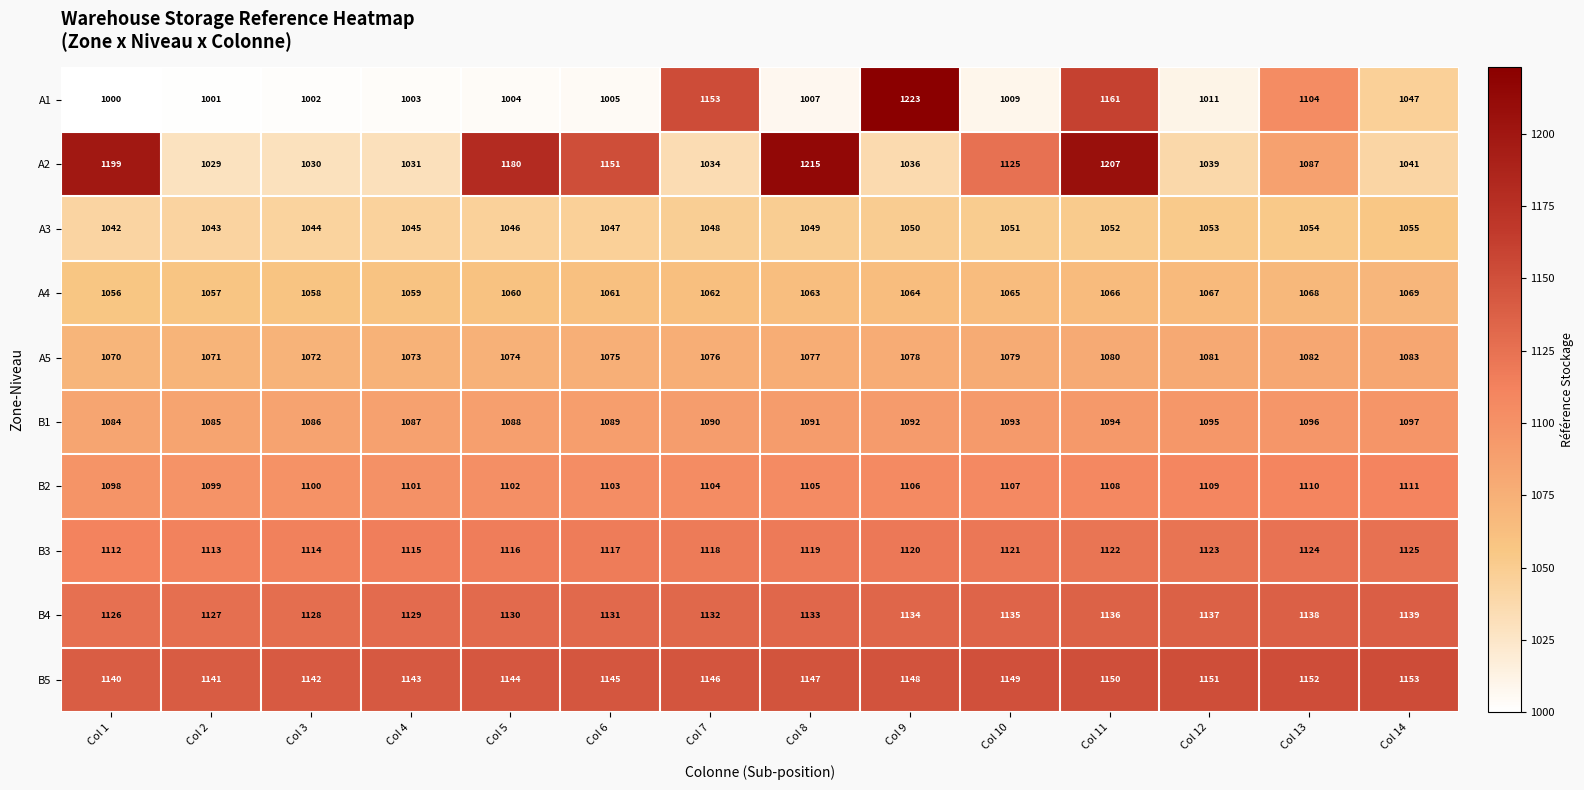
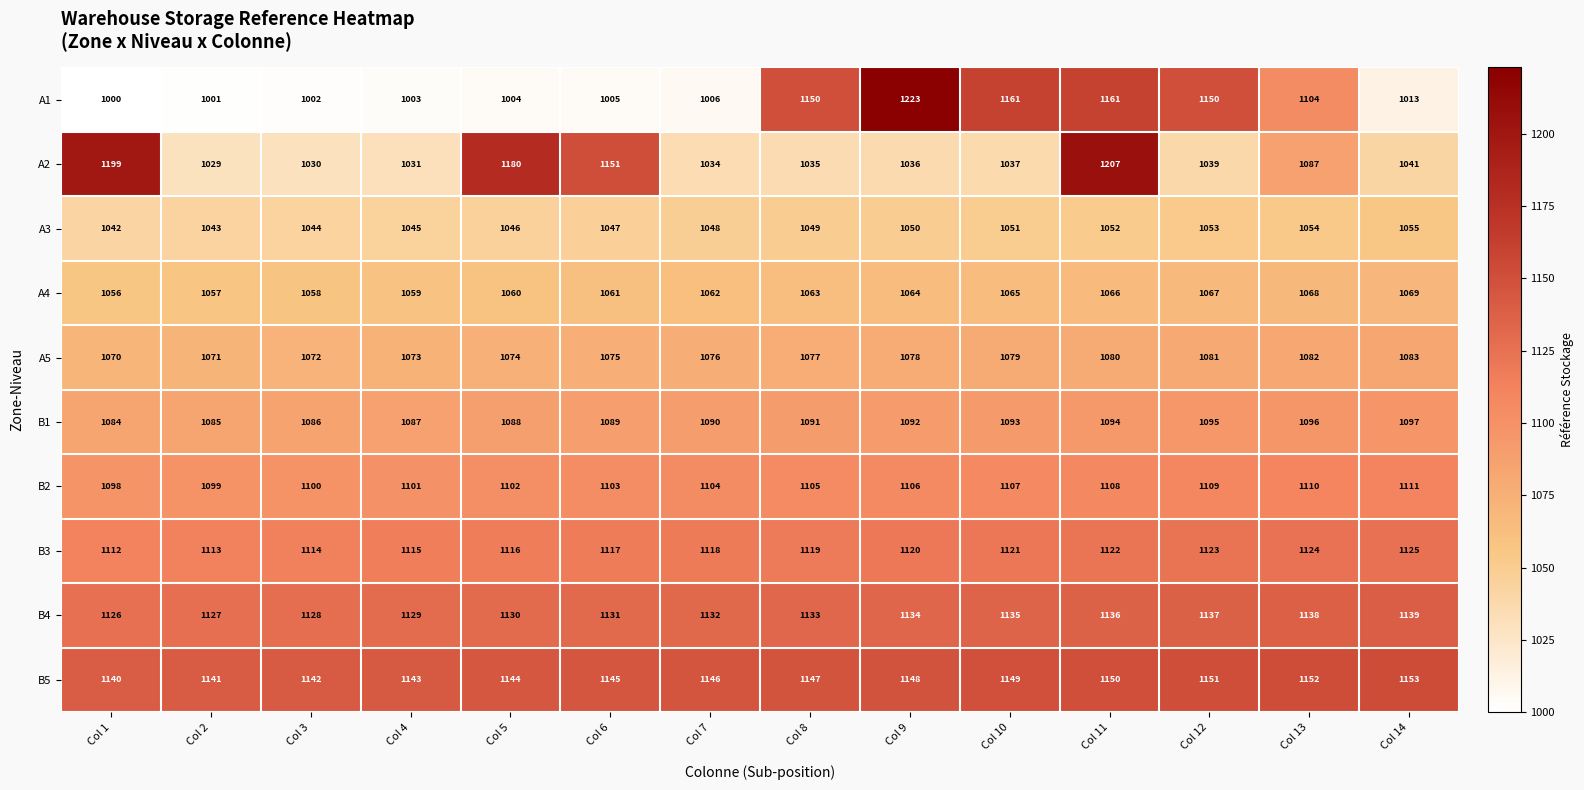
  {
    "A1": {
      "Col 1": 1000,
      "Col 2": 1001,
      "Col 3": 1002,
      "Col 4": 1003,
      "Col 5": 1004,
      "Col 6": 1005,
-     "Col 7": 1153,
-     "Col 8": 1007,
+     "Col 7": 1006,
+     "Col 8": 1150,
      "Col 9": 1223,
-     "Col 10": 1009,
+     "Col 10": 1161,
      "Col 11": 1161,
-     "Col 12": 1011,
+     "Col 12": 1150,
      "Col 13": 1104,
-     "Col 14": 1047
+     "Col 14": 1013
    },
    "A2": {
      "Col 1": 1199,
      "Col 2": 1029,
      "Col 3": 1030,
      "Col 4": 1031,
      "Col 5": 1180,
      "Col 6": 1151,
      "Col 7": 1034,
-     "Col 8": 1215,
+     "Col 8": 1035,
      "Col 9": 1036,
-     "Col 10": 1125,
+     "Col 10": 1037,
      "Col 11": 1207,
      "Col 12": 1039,
      "Col 13": 1087,
      "Col 14": 1041
    },
    "A3": {
      "Col 1": 1042,
      "Col 2": 1043,
      "Col 3": 1044,
      "Col 4": 1045,
      "Col 5": 1046,
      "Col 6": 1047,
      "Col 7": 1048,
      "Col 8": 1049,
      "Col 9": 1050,
      "Col 10": 1051,
      "Col 11": 1052,
      "Col 12": 1053,
      "Col 13": 1054,
      "Col 14": 1055
    },
    "A4": {
      "Col 1": 1056,
      "Col 2": 1057,
      "Col 3": 1058,
      "Col 4": 1059,
      "Col 5": 1060,
      "Col 6": 1061,
      "Col 7": 1062,
      "Col 8": 1063,
      "Col 9": 1064,
      "Col 10": 1065,
      "Col 11": 1066,
      "Col 12": 1067,
      "Col 13": 1068,
      "Col 14": 1069
    },
    "A5": {
      "Col 1": 1070,
      "Col 2": 1071,
      "Col 3": 1072,
      "Col 4": 1073,
      "Col 5": 1074,
      "Col 6": 1075,
      "Col 7": 1076,
      "Col 8": 1077,
      "Col 9": 1078,
      "Col 10": 1079,
      "Col 11": 1080,
      "Col 12": 1081,
      "Col 13": 1082,
      "Col 14": 1083
    },
    "B1": {
      "Col 1": 1084,
      "Col 2": 1085,
      "Col 3": 1086,
      "Col 4": 1087,
      "Col 5": 1088,
      "Col 6": 1089,
      "Col 7": 1090,
      "Col 8": 1091,
      "Col 9": 1092,
      "Col 10": 1093,
      "Col 11": 1094,
      "Col 12": 1095,
      "Col 13": 1096,
      "Col 14": 1097
    },
    "B2": {
      "Col 1": 1098,
      "Col 2": 1099,
      "Col 3": 1100,
      "Col 4": 1101,
      "Col 5": 1102,
      "Col 6": 1103,
      "Col 7": 1104,
      "Col 8": 1105,
      "Col 9": 1106,
      "Col 10": 1107,
      "Col 11": 1108,
      "Col 12": 1109,
      "Col 13": 1110,
      "Col 14": 1111
    },
    "B3": {
      "Col 1": 1112,
      "Col 2": 1113,
      "Col 3": 1114,
      "Col 4": 1115,
      "Col 5": 1116,
      "Col 6": 1117,
      "Col 7": 1118,
      "Col 8": 1119,
      "Col 9": 1120,
      "Col 10": 1121,
      "Col 11": 1122,
      "Col 12": 1123,
      "Col 13": 1124,
      "Col 14": 1125
    },
    "B4": {
      "Col 1": 1126,
      "Col 2": 1127,
      "Col 3": 1128,
      "Col 4": 1129,
      "Col 5": 1130,
      "Col 6": 1131,
      "Col 7": 1132,
      "Col 8": 1133,
      "Col 9": 1134,
      "Col 10": 1135,
      "Col 11": 1136,
      "Col 12": 1137,
      "Col 13": 1138,
      "Col 14": 1139
    },
    "B5": {
      "Col 1": 1140,
      "Col 2": 1141,
      "Col 3": 1142,
      "Col 4": 1143,
      "Col 5": 1144,
      "Col 6": 1145,
      "Col 7": 1146,
      "Col 8": 1147,
      "Col 9": 1148,
      "Col 10": 1149,
      "Col 11": 1150,
      "Col 12": 1151,
      "Col 13": 1152,
      "Col 14": 1153
    }
  }
